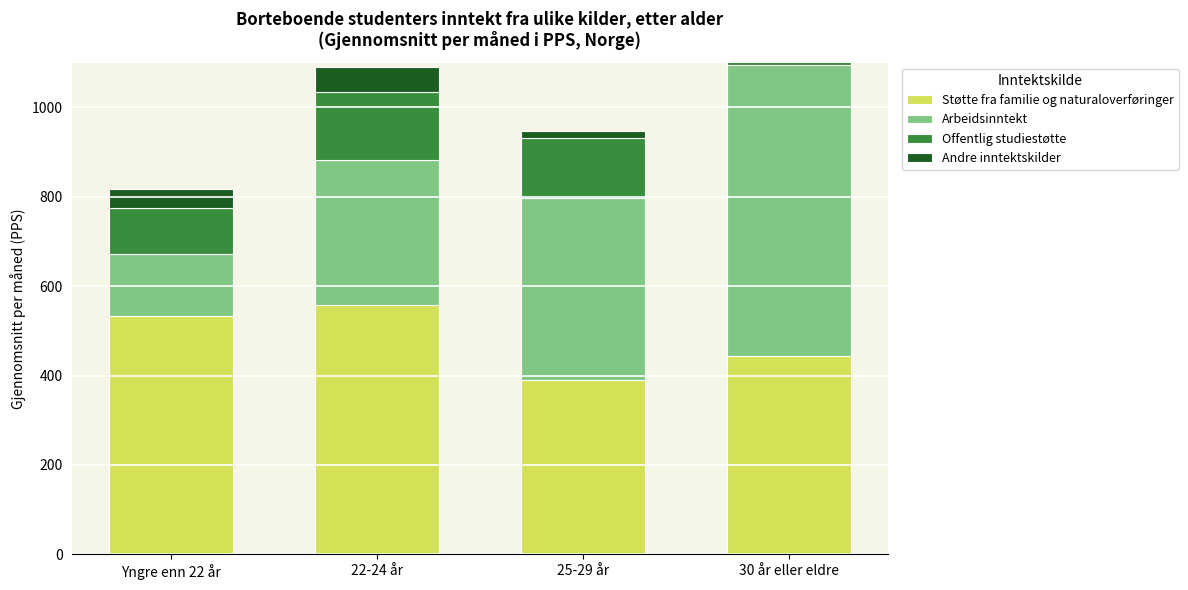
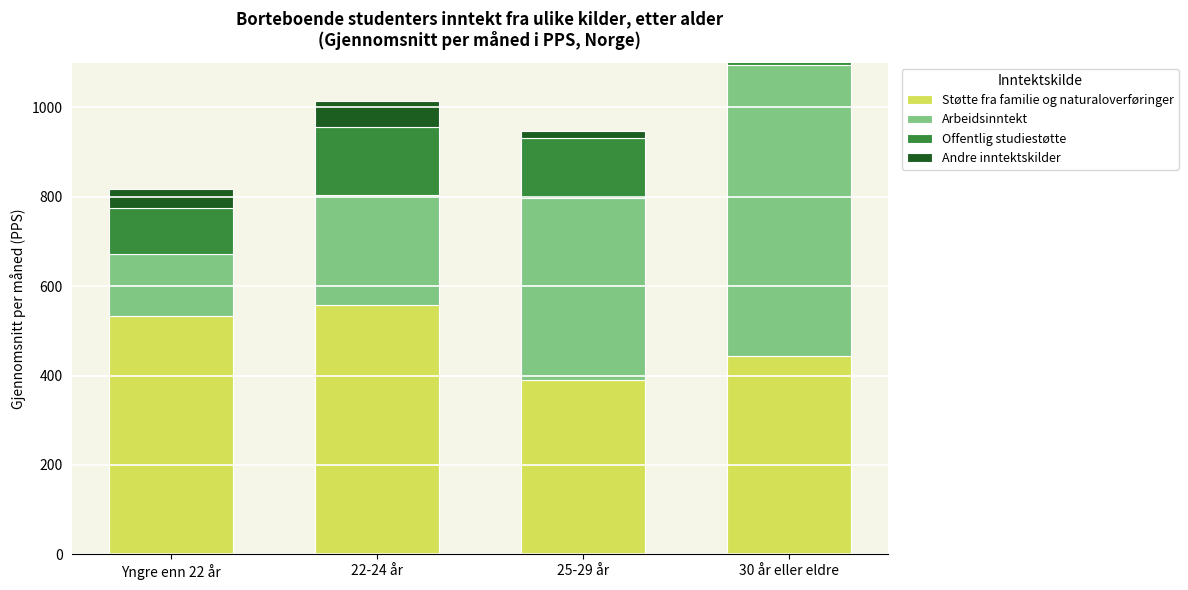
  {
    "Støtte fra familie og naturaloverføringer": {
      "Yngre enn 22 år": 530,
      "22-24 år": 560,
      "25-29 år": 390,
      "30 år eller eldre": 440
    },
    "Arbeidsinntekt": {
      "Yngre enn 22 år": 140,
-     "22-24 år": 320,
+     "22-24 år": 250,
      "25-29 år": 410,
      "30 år eller eldre": 650
    },
    "Offentlig studiestøtte": {
      "Yngre enn 22 år": 100,
      "22-24 år": 150,
      "25-29 år": 130
    },
    "Andre inntektskilder": {
      "Yngre enn 22 år": 40,
      "22-24 år": 60,
      "25-29 år": 20
    }
  }
